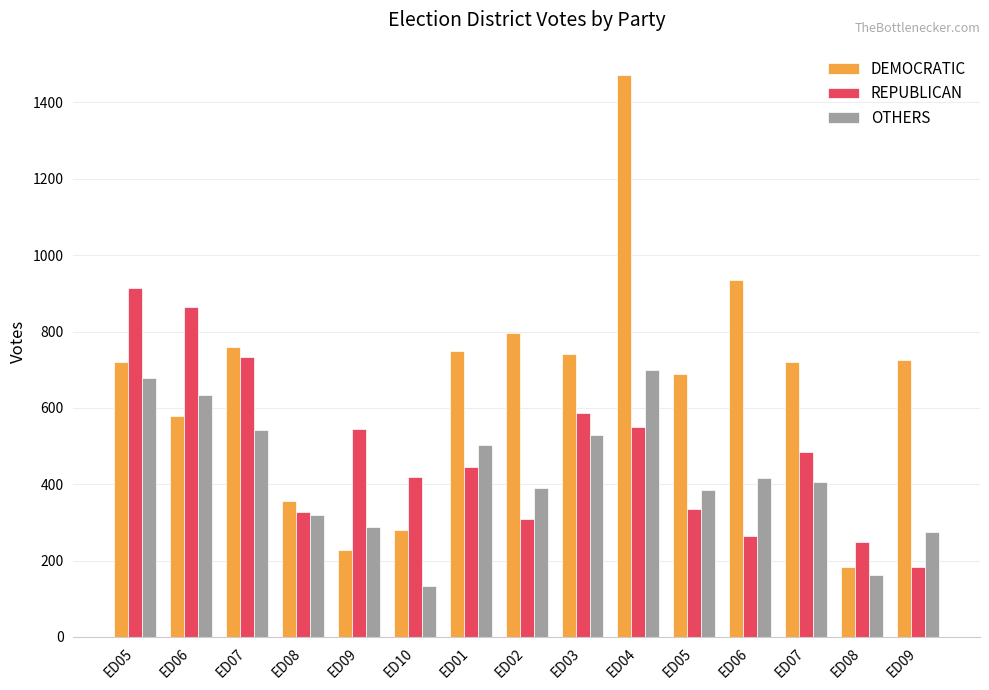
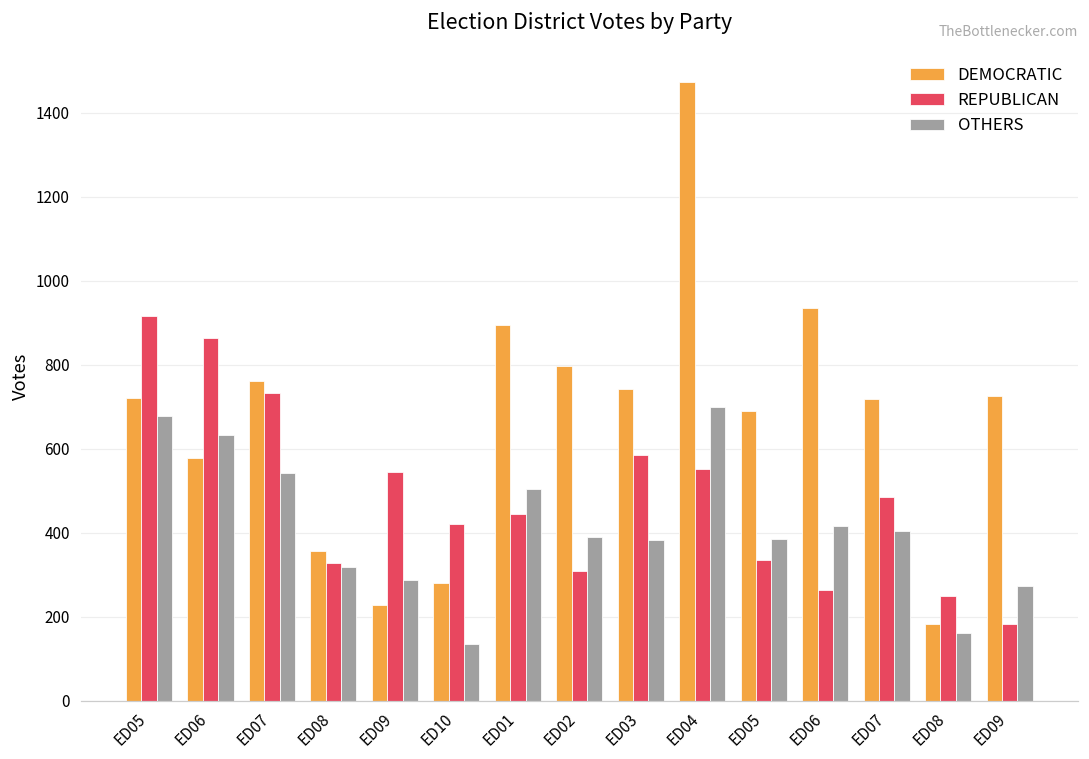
  {
    "DEMOCRATIC": {
      "ED10": 280,
-     "ED01": 750,
+     "ED01": 890,
      "ED02": 800,
      "ED03": 740,
      "ED04": 1470
    },
    "REPUBLICAN": {
      "ED10": 420,
      "ED01": 450,
      "ED02": 310,
      "ED03": 590,
      "ED04": 550
    },
    "OTHERS": {
      "ED10": 130,
      "ED01": 500,
      "ED02": 390,
-     "ED03": 530,
+     "ED03": 380,
      "ED04": 700
    }
  }
